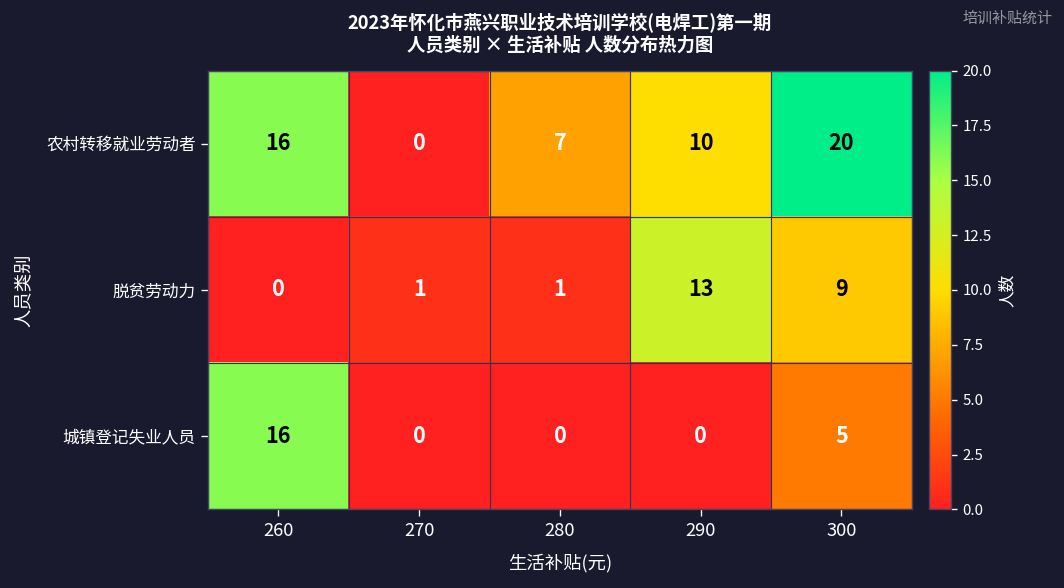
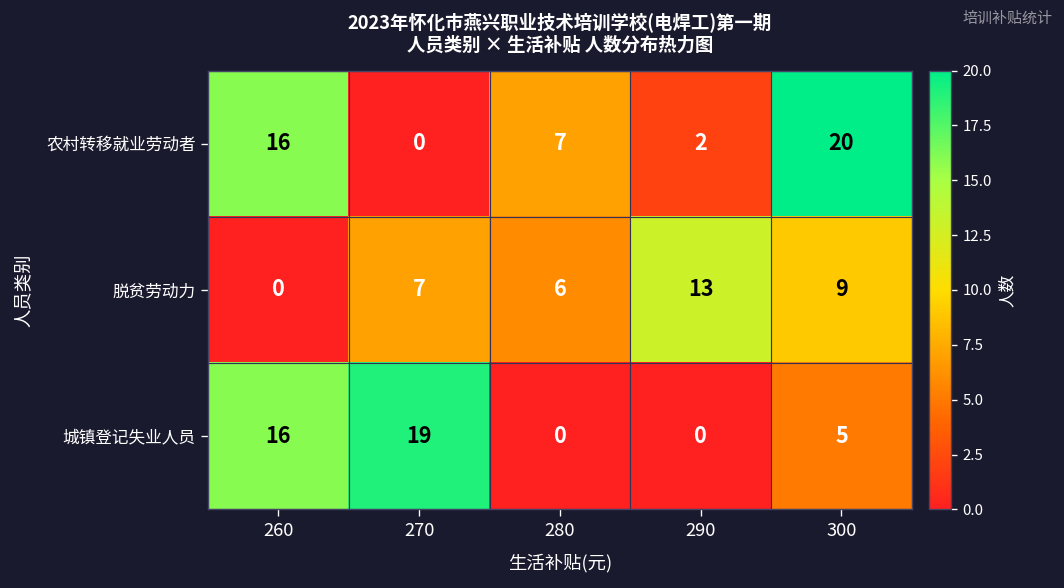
  {
    "农村转移就业劳动者": {
      "260": 16,
      "270": 0,
      "280": 7,
-     "290": 10,
+     "290": 2,
      "300": 20
    },
    "脱贫劳动力": {
      "260": 0,
-     "270": 1,
-     "280": 1,
+     "270": 7,
+     "280": 6,
      "290": 13,
      "300": 9
    },
    "城镇登记失业人员": {
      "260": 16,
-     "270": 0,
+     "270": 19,
      "280": 0,
      "290": 0,
      "300": 5
    }
  }
